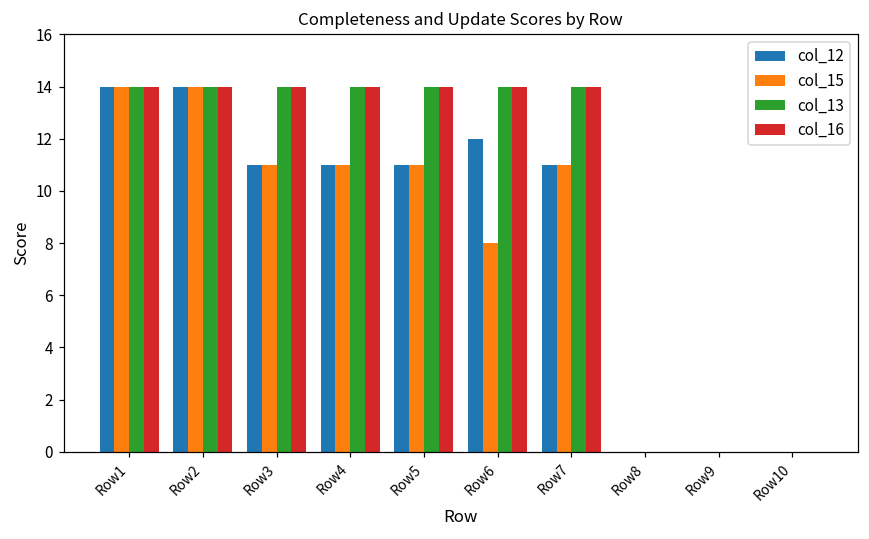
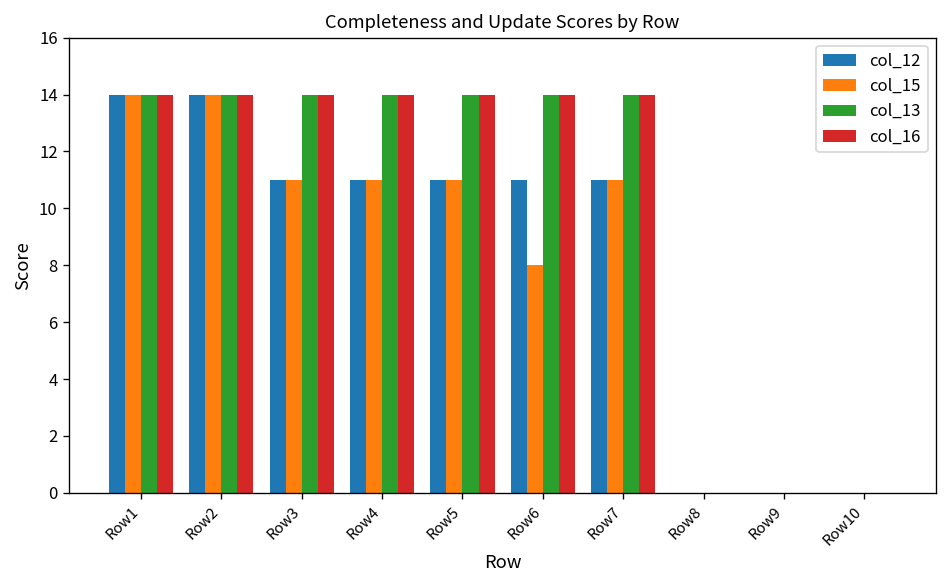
  {
    "col_12": {
      "Row1": 14,
      "Row2": 14,
      "Row3": 11,
      "Row4": 11,
      "Row5": 11,
-     "Row6": 12,
+     "Row6": 11,
      "Row7": 11,
      "Row8": 0,
      "Row9": 0,
      "Row10": 0
    },
    "col_15": {
      "Row1": 14,
      "Row2": 14,
      "Row3": 11,
      "Row4": 11,
      "Row5": 11,
      "Row6": 8,
      "Row7": 11,
      "Row8": 0,
      "Row9": 0,
      "Row10": 0
    },
    "col_13": {
      "Row1": 14,
      "Row2": 14,
      "Row3": 14,
      "Row4": 14,
      "Row5": 14,
      "Row6": 14,
      "Row7": 14,
      "Row8": 0,
      "Row9": 0,
      "Row10": 0
    },
    "col_16": {
      "Row1": 14,
      "Row2": 14,
      "Row3": 14,
      "Row4": 14,
      "Row5": 14,
      "Row6": 14,
      "Row7": 14,
      "Row8": 0,
      "Row9": 0,
      "Row10": 0
    }
  }
